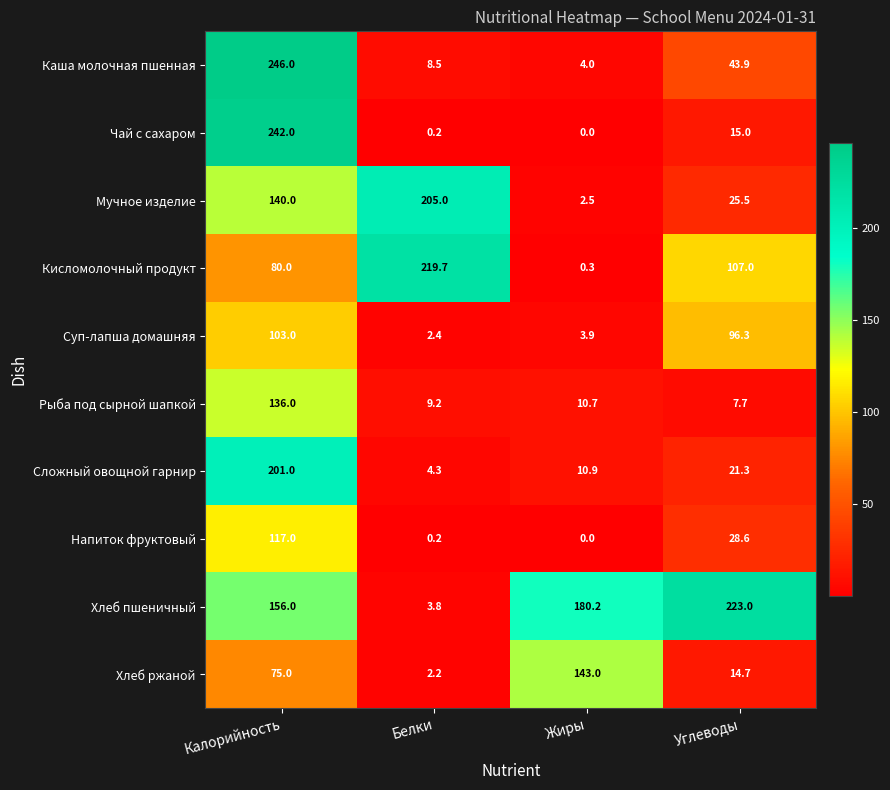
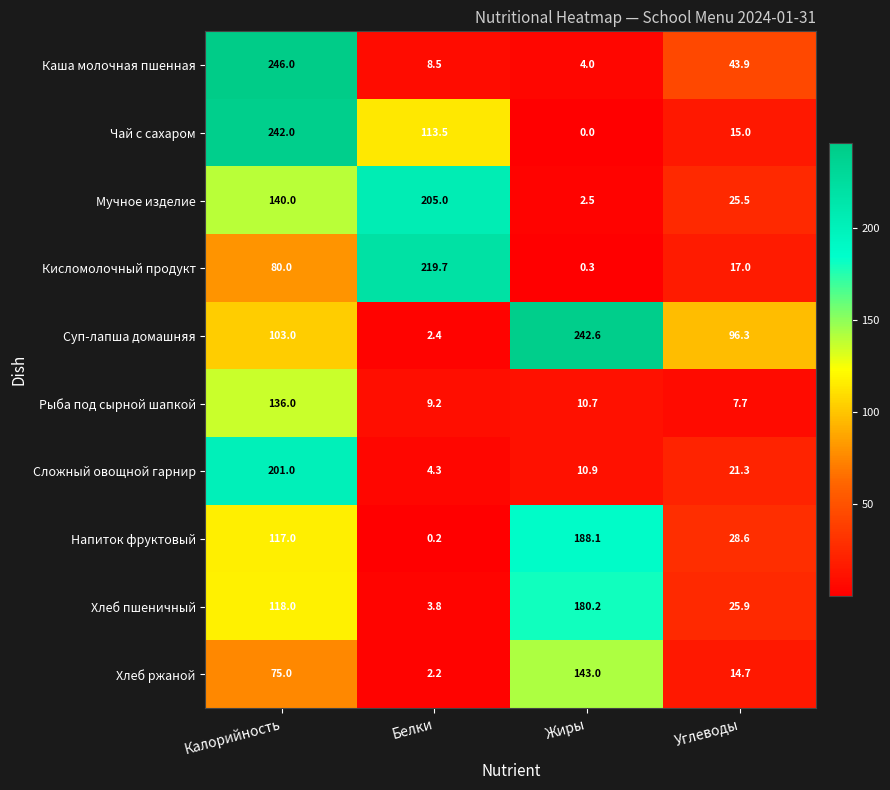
  {
    "Каша молочная пшенная": {
      "Калорийность": 246.0,
      "Белки": 8.5,
      "Жиры": 4.0,
      "Углеводы": 43.9
    },
    "Чай с сахаром": {
      "Калорийность": 242.0,
-     "Белки": 0.2,
+     "Белки": 113.5,
      "Жиры": 0.0,
      "Углеводы": 15.0
    },
    "Мучное изделие": {
      "Калорийность": 140.0,
      "Белки": 205.0,
      "Жиры": 2.5,
      "Углеводы": 25.5
    },
    "Кисломолочный продукт": {
      "Калорийность": 80.0,
      "Белки": 219.7,
      "Жиры": 0.3,
-     "Углеводы": 107.0
+     "Углеводы": 17.0
    },
    "Суп-лапша домашняя": {
      "Калорийность": 103.0,
      "Белки": 2.4,
-     "Жиры": 3.9,
+     "Жиры": 242.6,
      "Углеводы": 96.3
    },
    "Рыба под сырной шапкой": {
      "Калорийность": 136.0,
      "Белки": 9.2,
      "Жиры": 10.7,
      "Углеводы": 7.7
    },
    "Сложный овощной гарнир": {
      "Калорийность": 201.0,
      "Белки": 4.3,
      "Жиры": 10.9,
      "Углеводы": 21.3
    },
    "Напиток фруктовый": {
      "Калорийность": 117.0,
      "Белки": 0.2,
-     "Жиры": 0.0,
+     "Жиры": 188.1,
      "Углеводы": 28.6
    },
    "Хлеб пшеничный": {
-     "Калорийность": 156.0,
+     "Калорийность": 118.0,
      "Белки": 3.8,
      "Жиры": 180.2,
-     "Углеводы": 223.0
+     "Углеводы": 25.9
    },
    "Хлеб ржаной": {
      "Калорийность": 75.0,
      "Белки": 2.2,
      "Жиры": 143.0,
      "Углеводы": 14.7
    }
  }
